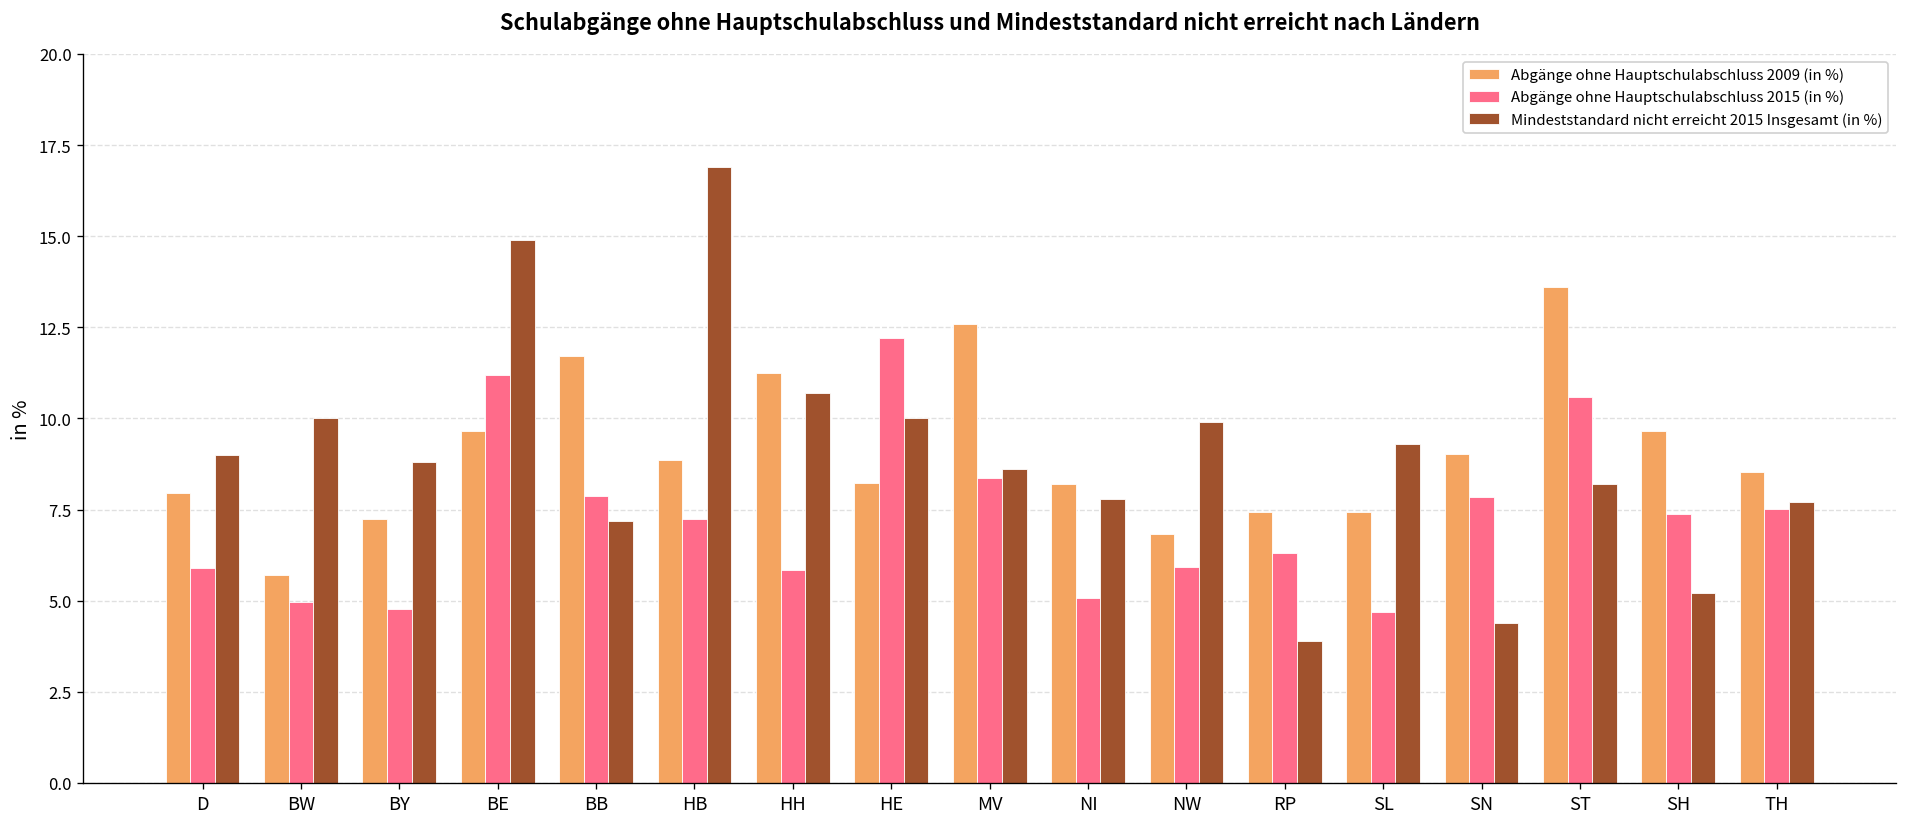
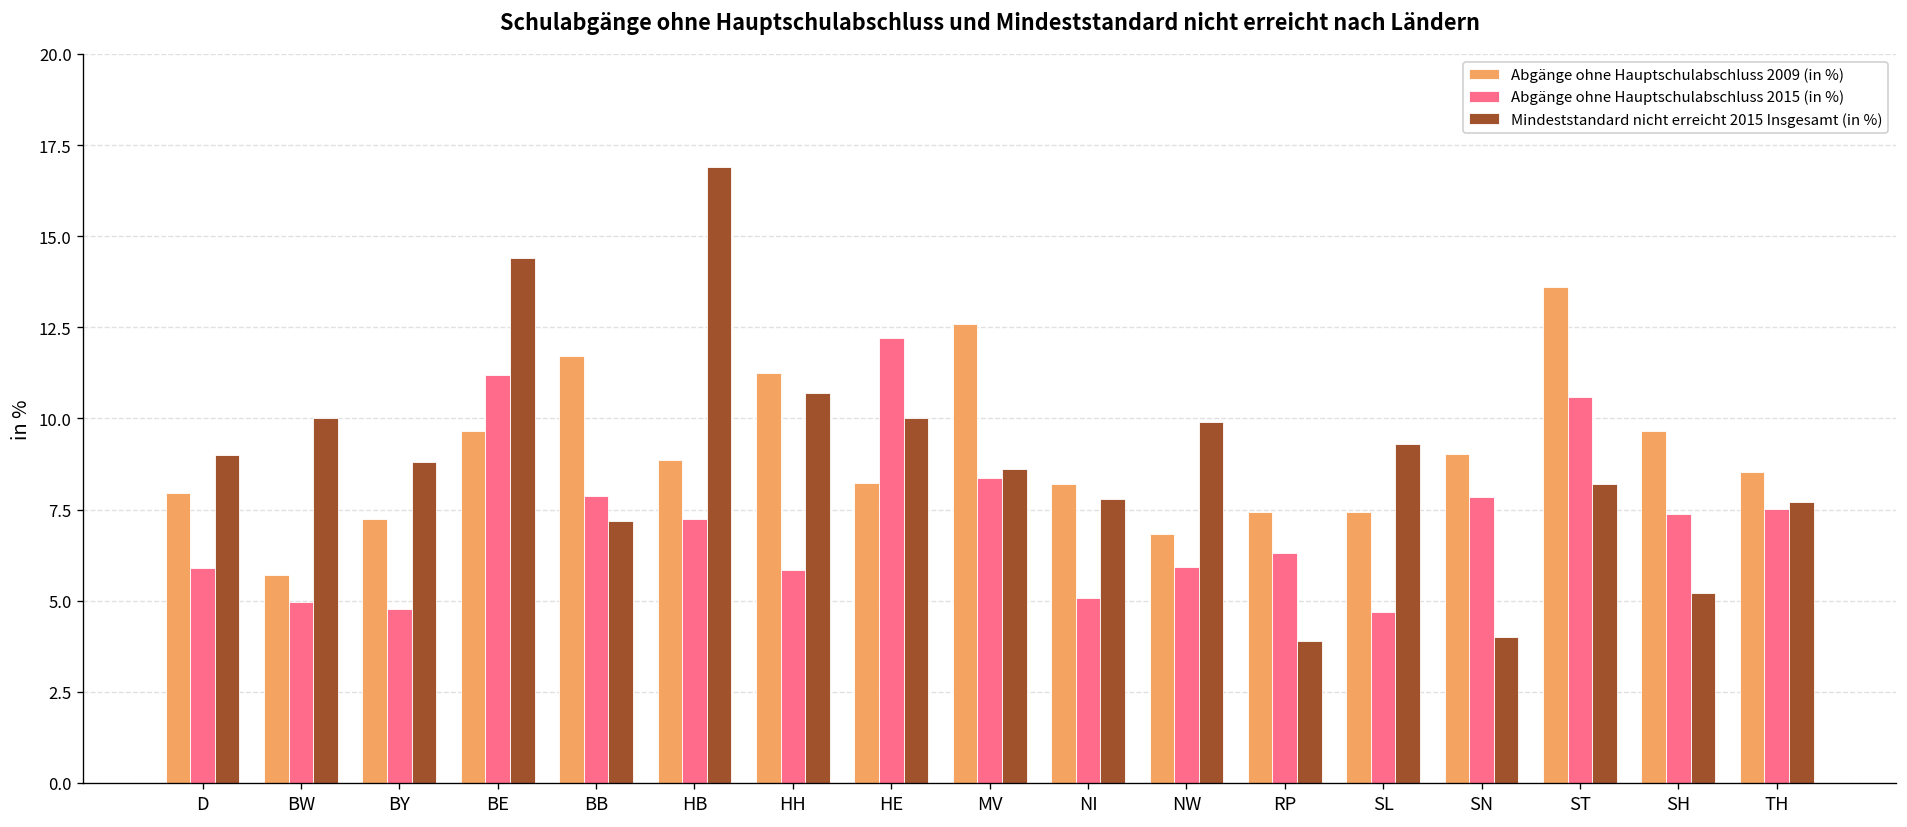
  {
    "Abgänge ohne Hauptschulabschluss 2009 (in %)": {
      "D": 8.0,
      "BW": 5.7,
      "BY": 7.3,
      "BE": 9.7,
      "BB": 11.7,
      "HB": 8.9,
      "HH": 11.3,
      "HE": 8.2,
      "MV": 12.6,
      "NI": 8.2,
      "NW": 6.8,
      "RP": 7.4,
      "SL": 7.4,
      "SN": 9.0,
      "ST": 13.6,
      "SH": 9.6,
      "TH": 8.5
    },
    "Abgänge ohne Hauptschulabschluss 2015 (in %)": {
      "D": 5.9,
      "BW": 5.0,
      "BY": 4.8,
      "BE": 11.2,
      "BB": 7.9,
      "HB": 7.2,
      "HH": 5.8,
      "HE": 12.2,
      "MV": 8.4,
      "NI": 5.1,
      "NW": 5.9,
      "RP": 6.3,
      "SL": 4.7,
      "SN": 7.9,
      "ST": 10.6,
      "SH": 7.4,
      "TH": 7.5
    },
    "Mindeststandard nicht erreicht 2015 Insgesamt (in %)": {
      "D": 9.0,
      "BW": 10.0,
      "BY": 8.8,
-     "BE": 14.9,
+     "BE": 14.4,
      "BB": 7.2,
      "HB": 16.9,
      "HH": 10.7,
      "HE": 10.0,
      "MV": 8.6,
      "NI": 7.8,
      "NW": 9.9,
      "RP": 3.9,
      "SL": 9.3,
-     "SN": 4.4,
+     "SN": 4.0,
      "ST": 8.2,
      "SH": 5.2,
      "TH": 7.7
    }
  }
